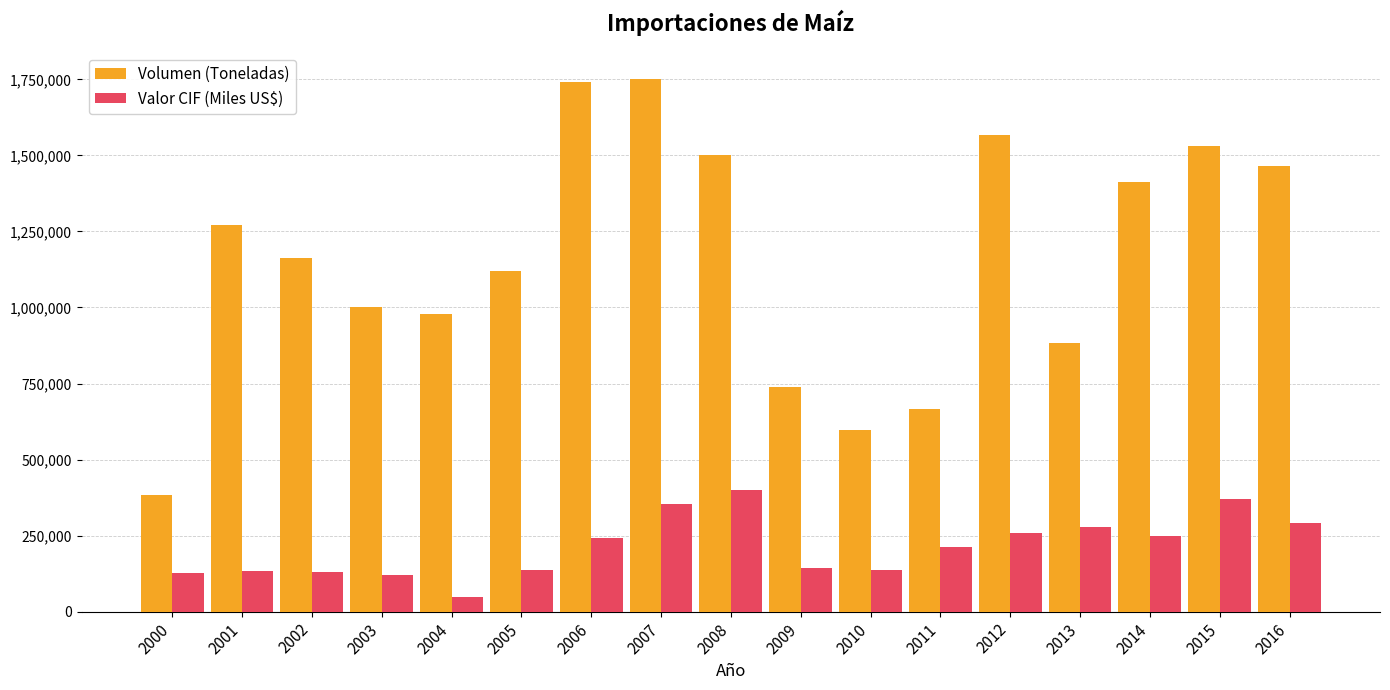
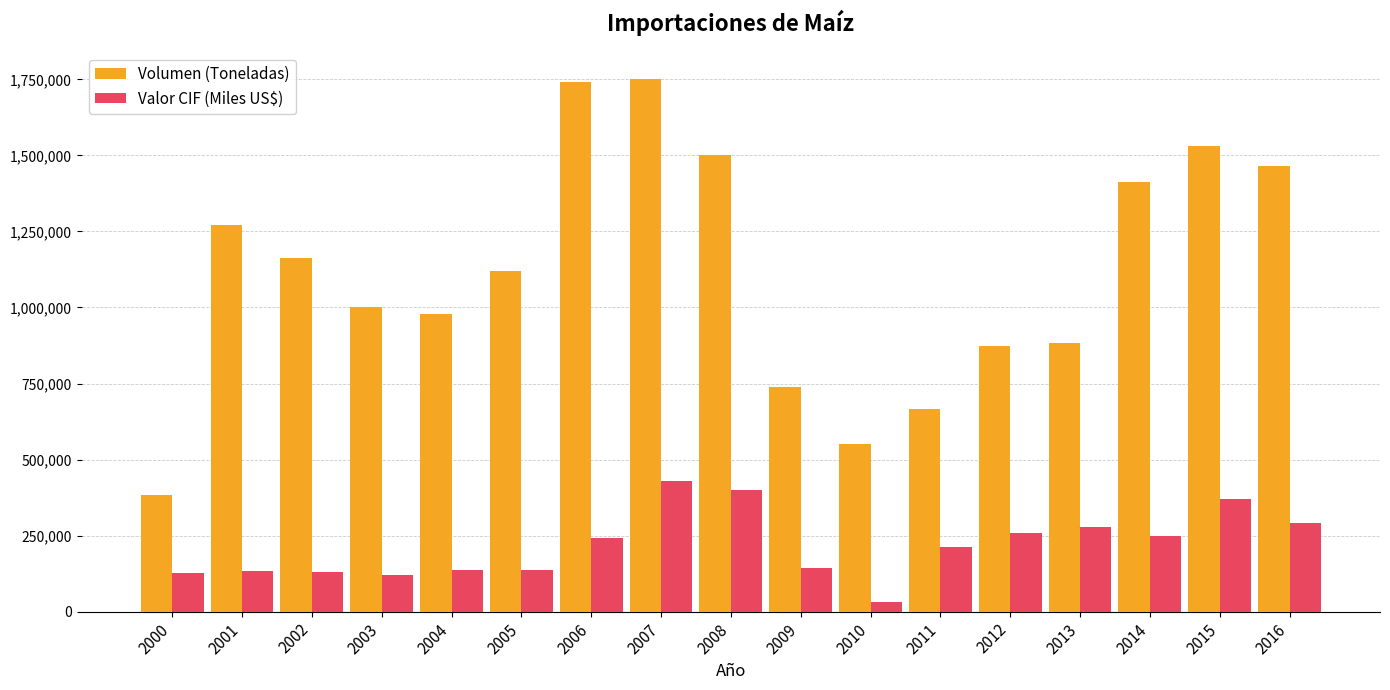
  {
    "Volumen (Toneladas)": {
      "2000": "380,000",
      "2001": "1,270,000",
      "2002": "1,160,000",
      "2003": "1,000,000",
      "2004": "980,000",
      "2005": "1,120,000",
      "2006": "1,740,000",
      "2007": "1,750,000",
      "2008": "1,500,000",
      "2009": "740,000",
-     "2010": "600,000",
+     "2010": "550,000",
      "2011": "670,000",
-     "2012": "1,570,000",
+     "2012": "870,000",
      "2013": "880,000",
      "2014": "1,410,000",
      "2015": "1,530,000",
      "2016": "1,460,000"
    },
    "Valor CIF (Miles US$)": {
      "2000": "130,000",
      "2001": "130,000",
      "2002": "130,000",
      "2003": "120,000",
-     "2004": "50,000",
+     "2004": "140,000",
      "2005": "140,000",
      "2006": "240,000",
-     "2007": "350,000",
+     "2007": "430,000",
      "2008": "400,000",
      "2009": "140,000",
-     "2010": "140,000",
+     "2010": "30,000",
      "2011": "210,000",
      "2012": "260,000",
      "2013": "280,000",
      "2014": "250,000",
      "2015": "370,000",
      "2016": "290,000"
    }
  }
